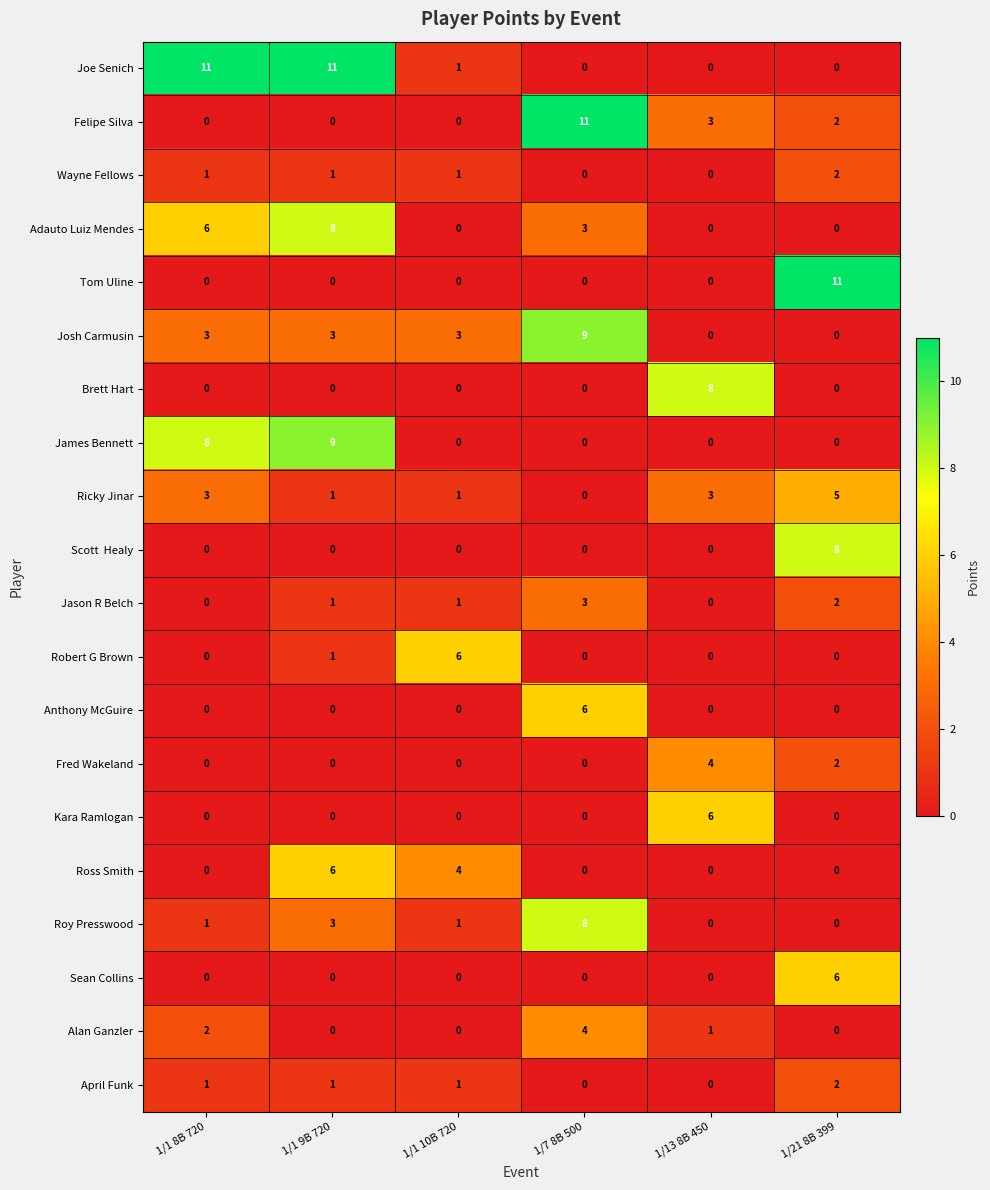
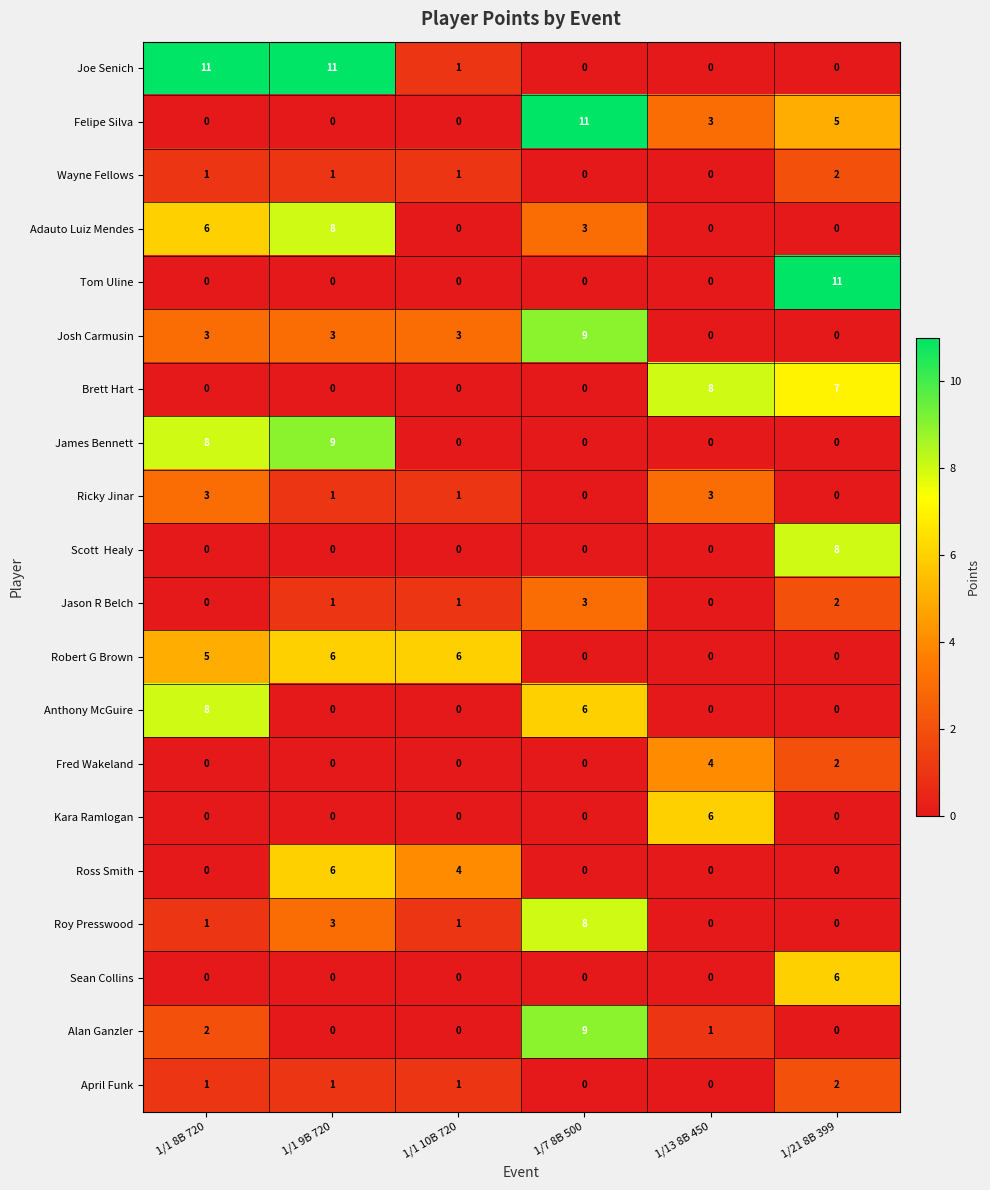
  {
    "Joe Senich": {
      "1/1 8B 720": 11,
      "1/1 9B 720": 11,
      "1/1 10B 720": 1,
      "1/7 8B 500": 0,
      "1/13 8B 450": 0,
      "1/21 8B 399": 0
    },
    "Felipe Silva": {
      "1/1 8B 720": 0,
      "1/1 9B 720": 0,
      "1/1 10B 720": 0,
      "1/7 8B 500": 11,
      "1/13 8B 450": 3,
-     "1/21 8B 399": 2
+     "1/21 8B 399": 5
    },
    "Wayne Fellows": {
      "1/1 8B 720": 1,
      "1/1 9B 720": 1,
      "1/1 10B 720": 1,
      "1/7 8B 500": 0,
      "1/13 8B 450": 0,
      "1/21 8B 399": 2
    },
    "Adauto Luiz Mendes": {
      "1/1 8B 720": 6,
      "1/1 9B 720": 8,
      "1/1 10B 720": 0,
      "1/7 8B 500": 3,
      "1/13 8B 450": 0,
      "1/21 8B 399": 0
    },
    "Tom Uline": {
      "1/1 8B 720": 0,
      "1/1 9B 720": 0,
      "1/1 10B 720": 0,
      "1/7 8B 500": 0,
      "1/13 8B 450": 0,
      "1/21 8B 399": 11
    },
    "Josh Carmusin": {
      "1/1 8B 720": 3,
      "1/1 9B 720": 3,
      "1/1 10B 720": 3,
      "1/7 8B 500": 9,
      "1/13 8B 450": 0,
      "1/21 8B 399": 0
    },
    "Brett Hart": {
      "1/1 8B 720": 0,
      "1/1 9B 720": 0,
      "1/1 10B 720": 0,
      "1/7 8B 500": 0,
      "1/13 8B 450": 8,
-     "1/21 8B 399": 0
+     "1/21 8B 399": 7
    },
    "James Bennett": {
      "1/1 8B 720": 8,
      "1/1 9B 720": 9,
      "1/1 10B 720": 0,
      "1/7 8B 500": 0,
      "1/13 8B 450": 0,
      "1/21 8B 399": 0
    },
    "Ricky Jinar": {
      "1/1 8B 720": 3,
      "1/1 9B 720": 1,
      "1/1 10B 720": 1,
      "1/7 8B 500": 0,
      "1/13 8B 450": 3,
-     "1/21 8B 399": 5
+     "1/21 8B 399": 0
    },
    "Scott Healy": {
      "1/1 8B 720": 0,
      "1/1 9B 720": 0,
      "1/1 10B 720": 0,
      "1/7 8B 500": 0,
      "1/13 8B 450": 0,
      "1/21 8B 399": 8
    },
    "Jason R Belch": {
      "1/1 8B 720": 0,
      "1/1 9B 720": 1,
      "1/1 10B 720": 1,
      "1/7 8B 500": 3,
      "1/13 8B 450": 0,
      "1/21 8B 399": 2
    },
    "Robert G Brown": {
-     "1/1 8B 720": 0,
-     "1/1 9B 720": 1,
+     "1/1 8B 720": 5,
+     "1/1 9B 720": 6,
      "1/1 10B 720": 6,
      "1/7 8B 500": 0,
      "1/13 8B 450": 0,
      "1/21 8B 399": 0
    },
    "Anthony McGuire": {
-     "1/1 8B 720": 0,
+     "1/1 8B 720": 8,
      "1/1 9B 720": 0,
      "1/1 10B 720": 0,
      "1/7 8B 500": 6,
      "1/13 8B 450": 0,
      "1/21 8B 399": 0
    },
    "Fred Wakeland": {
      "1/1 8B 720": 0,
      "1/1 9B 720": 0,
      "1/1 10B 720": 0,
      "1/7 8B 500": 0,
      "1/13 8B 450": 4,
      "1/21 8B 399": 2
    },
    "Kara Ramlogan": {
      "1/1 8B 720": 0,
      "1/1 9B 720": 0,
      "1/1 10B 720": 0,
      "1/7 8B 500": 0,
      "1/13 8B 450": 6,
      "1/21 8B 399": 0
    },
    "Ross Smith": {
      "1/1 8B 720": 0,
      "1/1 9B 720": 6,
      "1/1 10B 720": 4,
      "1/7 8B 500": 0,
      "1/13 8B 450": 0,
      "1/21 8B 399": 0
    },
    "Roy Presswood": {
      "1/1 8B 720": 1,
      "1/1 9B 720": 3,
      "1/1 10B 720": 1,
      "1/7 8B 500": 8,
      "1/13 8B 450": 0,
      "1/21 8B 399": 0
    },
    "Sean Collins": {
      "1/1 8B 720": 0,
      "1/1 9B 720": 0,
      "1/1 10B 720": 0,
      "1/7 8B 500": 0,
      "1/13 8B 450": 0,
      "1/21 8B 399": 6
    },
    "Alan Ganzler": {
      "1/1 8B 720": 2,
      "1/1 9B 720": 0,
      "1/1 10B 720": 0,
-     "1/7 8B 500": 4,
+     "1/7 8B 500": 9,
      "1/13 8B 450": 1,
      "1/21 8B 399": 0
    },
    "April Funk": {
      "1/1 8B 720": 1,
      "1/1 9B 720": 1,
      "1/1 10B 720": 1,
      "1/7 8B 500": 0,
      "1/13 8B 450": 0,
      "1/21 8B 399": 2
    }
  }
